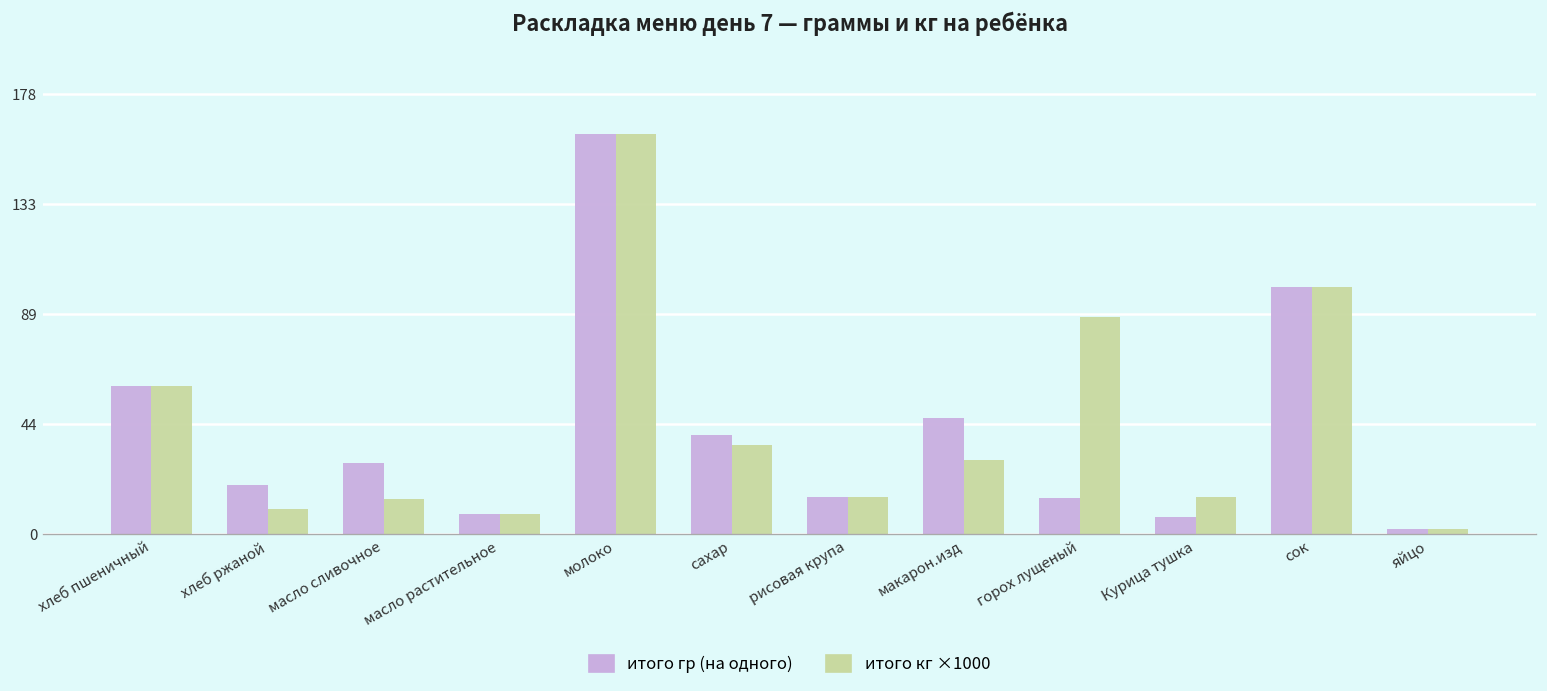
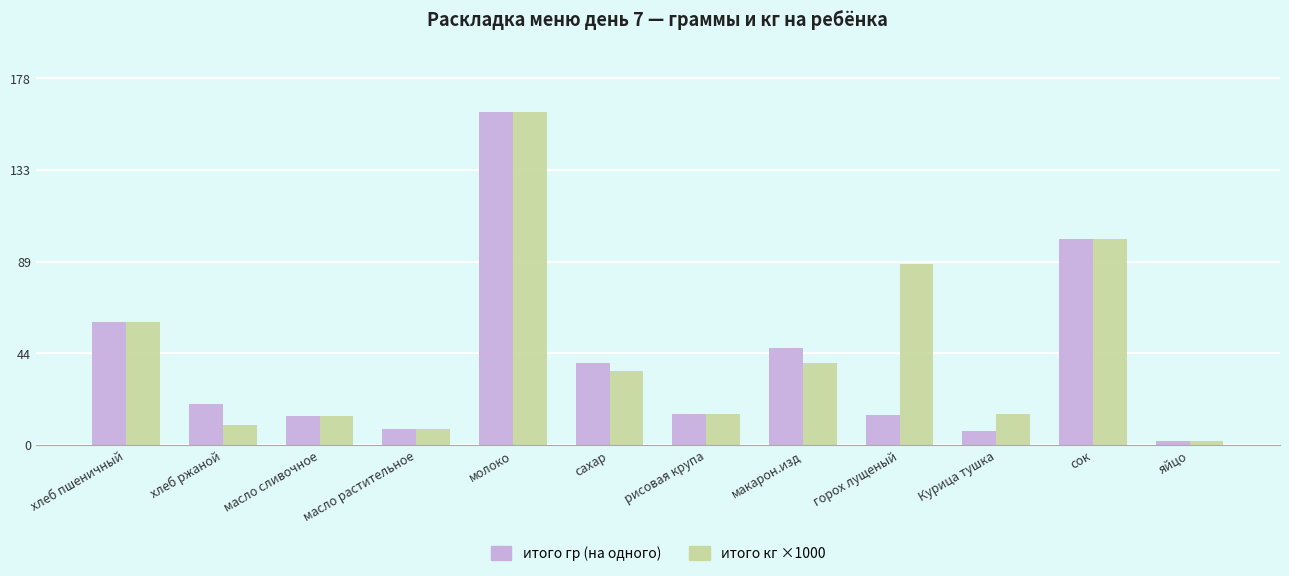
  {
    "итого гр (на одного)": {
      "хлеб пшеничный": 60,
      "хлеб ржаной": 20,
-     "масло сливочное": 29,
+     "масло сливочное": 14,
      "масло растительное": 8,
      "молоко": 162,
      "сахар": 40,
      "рисовая крупа": 15,
      "макарон.изд": 47,
      "горох лущеный": 15,
      "Курица тушка": 7,
      "сок": 100,
      "яйцо": 2
    },
    "итого кг ×1000": {
      "хлеб пшеничный": 60,
      "хлеб ржаной": 10,
      "масло сливочное": 14,
      "масло растительное": 8,
      "молоко": 162,
      "сахар": 36,
      "рисовая крупа": 15,
-     "макарон.изд": 30,
+     "макарон.изд": 40,
      "горох лущеный": 88,
      "Курица тушка": 15,
      "сок": 100,
      "яйцо": 2
    }
  }
